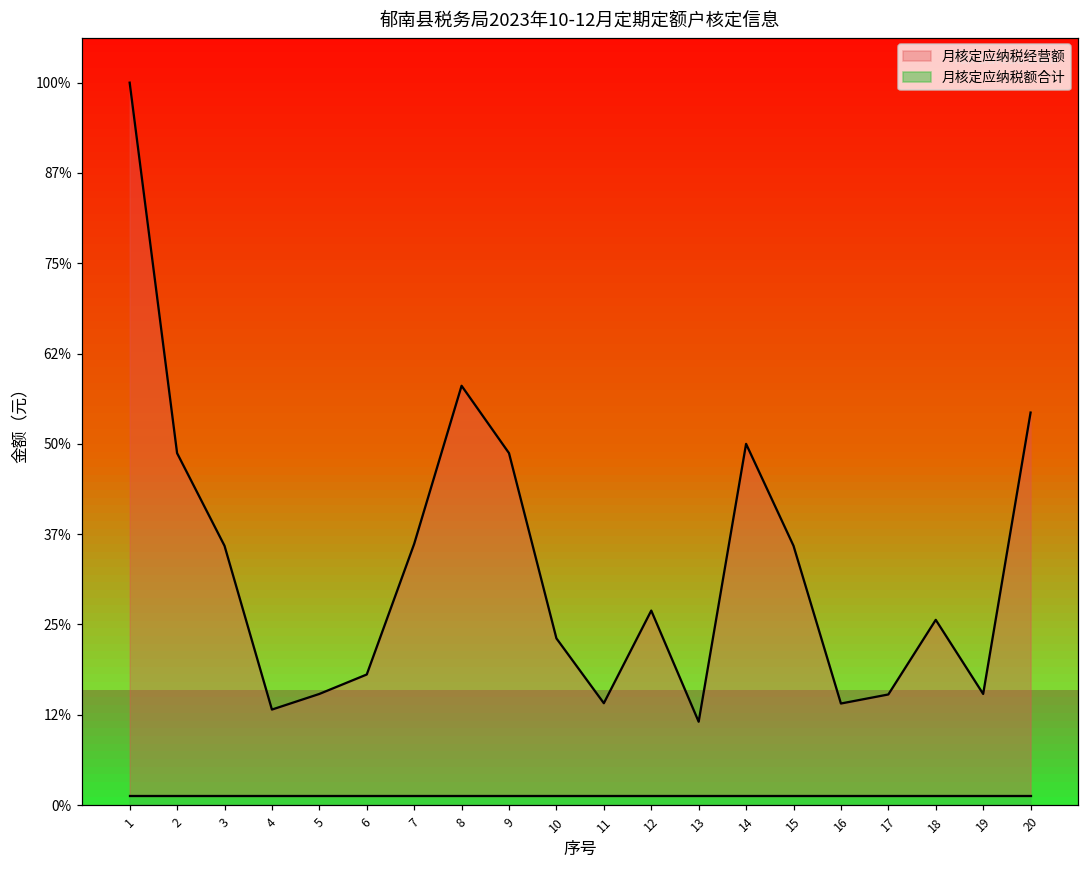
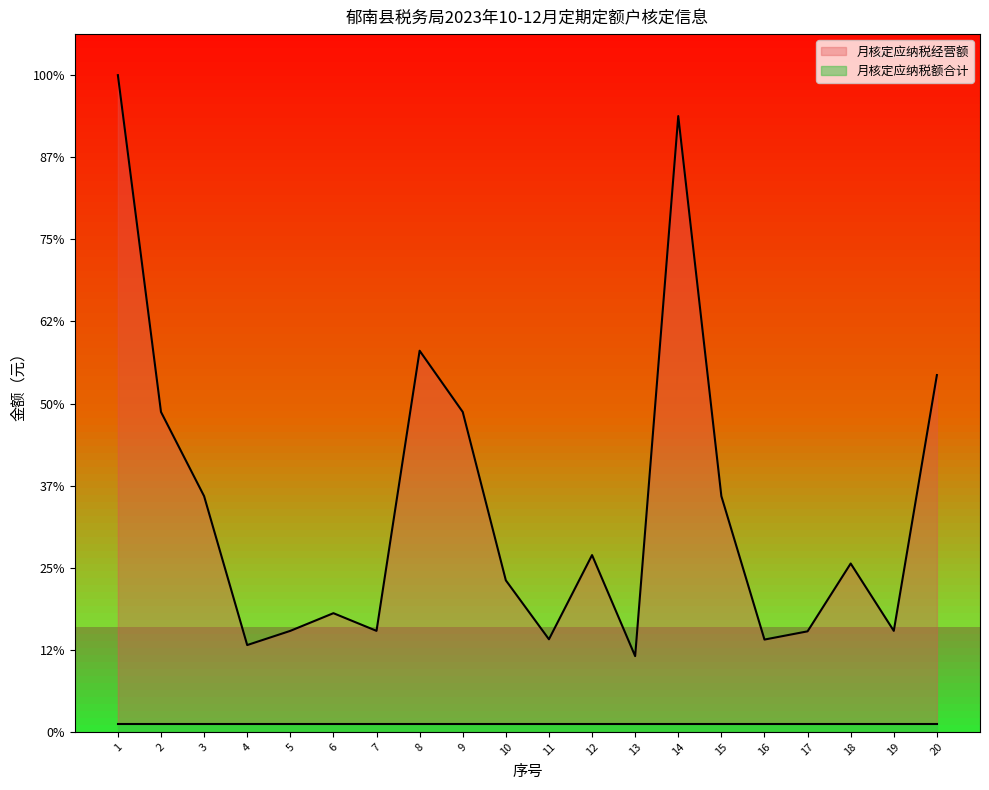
  {
    "月核定应纳税经营额": {
      "1": "100%",
      "2": "49%",
      "3": "36%",
      "4": "13%",
      "5": "15%",
      "6": "18%",
-     "7": "36%",
+     "7": "15%",
      "8": "58%",
      "9": "49%",
      "10": "23%",
      "11": "14%",
      "12": "27%",
      "13": "12%",
-     "14": "50%",
+     "14": "94%",
      "15": "36%",
      "16": "14%",
      "17": "15%",
      "18": "26%",
      "19": "15%",
      "20": "54%"
    },
    "月核定应纳税额合计": {
      "1": "1%",
      "2": "1%",
      "3": "1%",
      "4": "1%",
      "5": "1%",
      "6": "1%",
      "7": "1%",
      "8": "1%",
      "9": "1%",
      "10": "1%",
      "11": "1%",
      "12": "1%",
      "13": "1%",
      "14": "1%",
      "15": "1%",
      "16": "1%",
      "17": "1%",
      "18": "1%",
      "19": "1%",
      "20": "1%"
    }
  }
